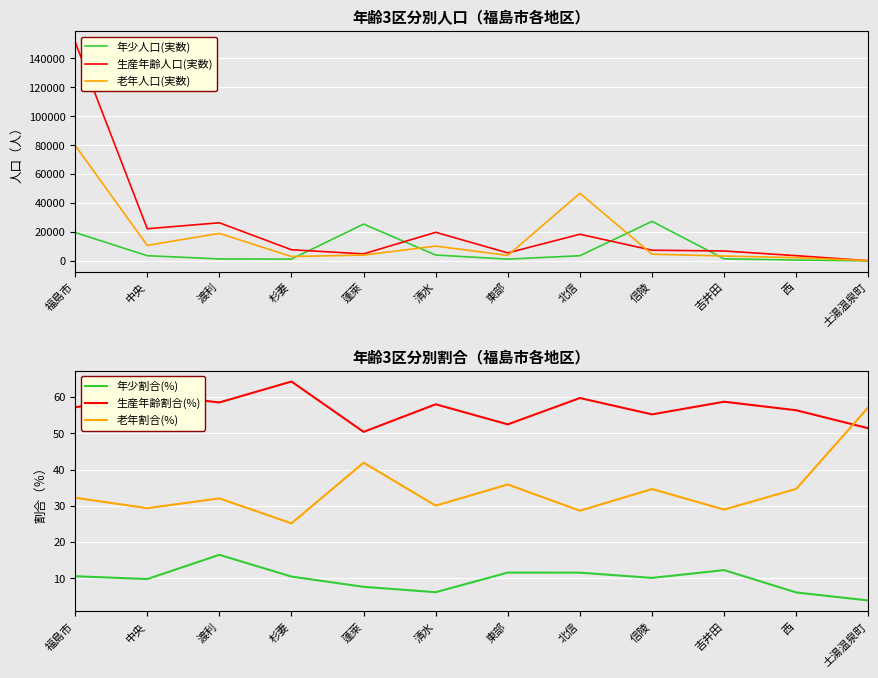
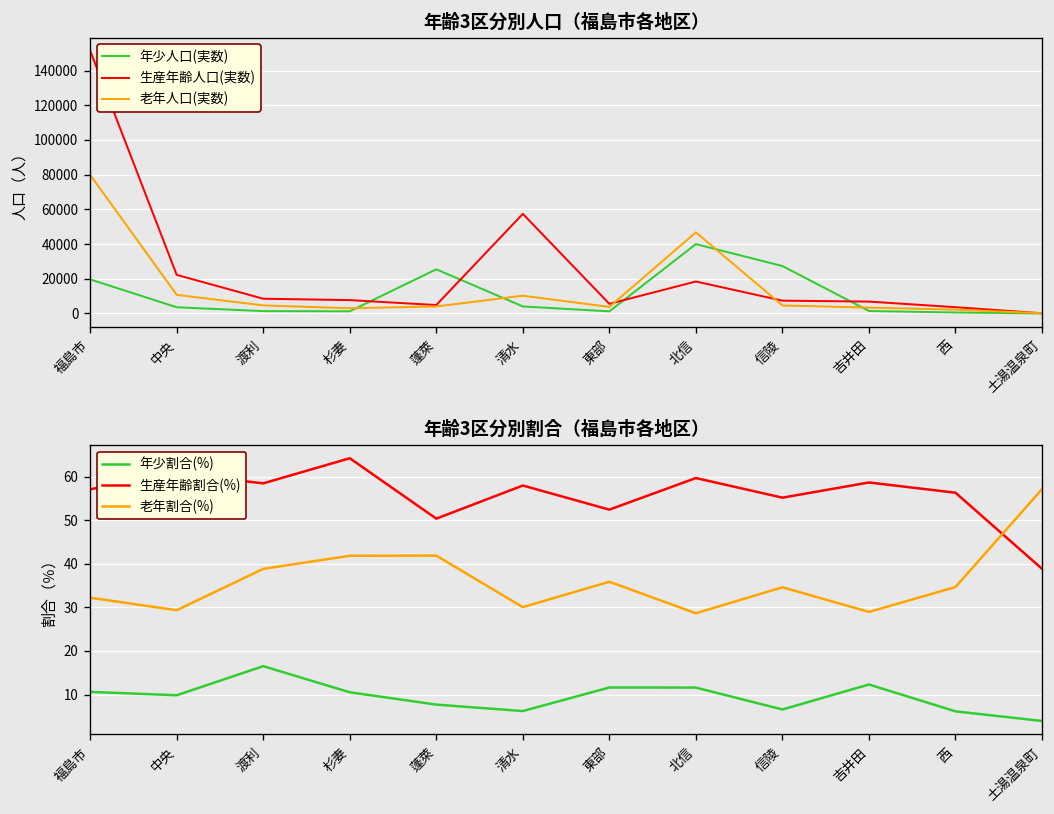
  {
    "年齢3区分別人口（福島市各地区）": {
      "年少人口(実数)": {
        "福島市": 20000,
        "中央": 4000,
        "渡利": 1000,
        "蓬萊": 25000,
        "清水": 4000,
        "東部": 1000,
-       "北信": 4000,
+       "北信": 40000,
        "信陵": 27000,
        "吉井田": 1000
      },
      "生産年齢人口(実数)": {
        "福島市": 151000,
        "中央": 22000,
-       "渡利": 26000,
+       "渡利": 9000,
        "杉妻": 8000,
-       "清水": 20000,
+       "清水": 57000,
        "北信": 18000,
        "信陵": 7000,
        "吉井田": 7000
      },
      "老年人口(実数)": {
        "福島市": 80000,
        "中央": 11000,
-       "渡利": 19000,
+       "渡利": 5000,
        "清水": 10000,
        "北信": 47000,
        "信陵": 5000,
        "吉井田": 3000
      }
    },
    "年齢3区分別割合（福島市各地区）": {
      "年少割合(%)": {
        "福島市": 11,
        "中央": 10,
        "渡利": 17,
        "杉妻": 11,
        "蓬萊": 8,
        "清水": 6,
        "東部": 12,
        "北信": 12,
-       "信陵": 10,
+       "信陵": 7,
        "吉井田": 12,
        "西": 6,
        "土湯温泉町": 4
      },
      "生産年齢割合(%)": {
        "福島市": 57,
        "渡利": 59,
        "杉妻": 64,
        "蓬萊": 50,
        "清水": 58,
        "東部": 52,
        "北信": 60,
        "信陵": 55,
        "吉井田": 59,
        "西": 56,
-       "土湯温泉町": 51
+       "土湯温泉町": 39
      },
      "老年割合(%)": {
        "福島市": 32,
        "中央": 29,
-       "渡利": 32,
-       "杉妻": 25,
+       "渡利": 39,
+       "杉妻": 42,
        "蓬萊": 42,
        "清水": 30,
        "東部": 36,
        "北信": 29,
        "信陵": 35,
        "吉井田": 29,
        "西": 35,
        "土湯温泉町": 57
      }
    }
  }
